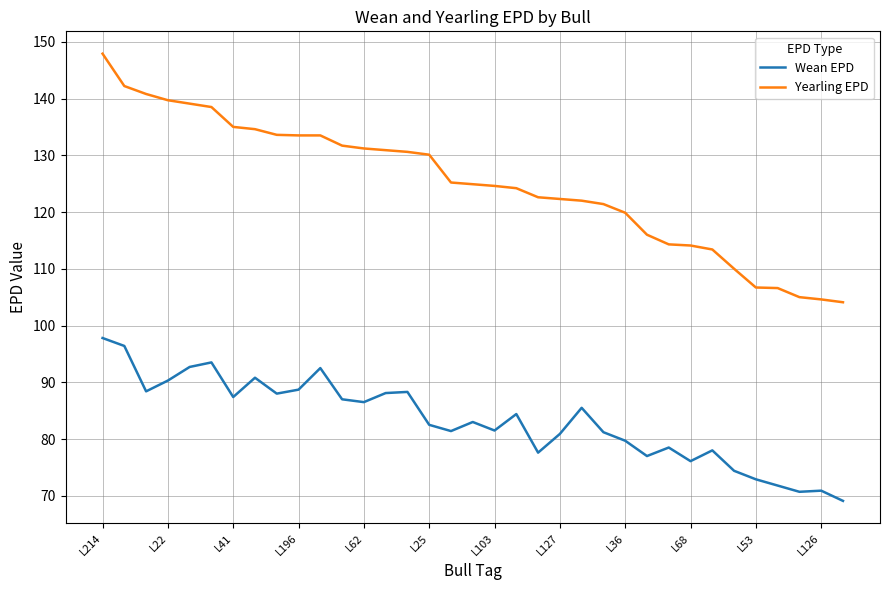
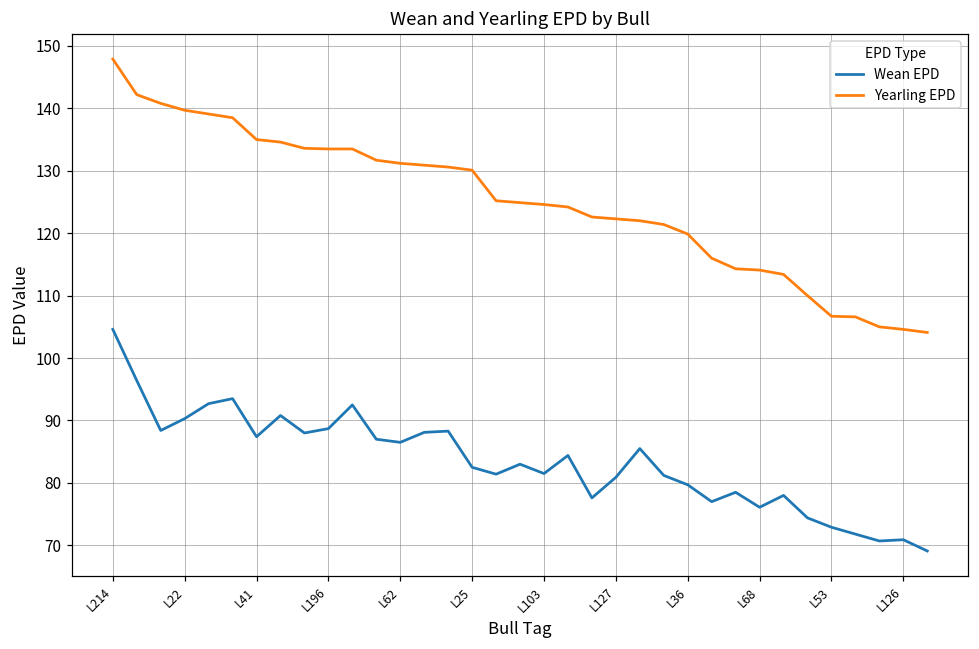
  {
    "Wean EPD": {
-     "L214": 98,
+     "L214": 105,
      "L22": 90,
      "L41": 87,
      "L196": 89,
      "L62": 87,
      "L25": 83,
      "L103": 82,
      "L127": 81,
      "L36": 80,
      "L68": 76,
      "L53": 73,
      "L126": 71
    },
    "Yearling EPD": {
      "L214": 148,
      "L22": 140,
      "L41": 135,
      "L196": 134,
      "L62": 131,
      "L25": 130,
      "L103": 125,
      "L127": 122,
      "L36": 120,
      "L68": 114,
      "L53": 107,
      "L126": 105
    }
  }
